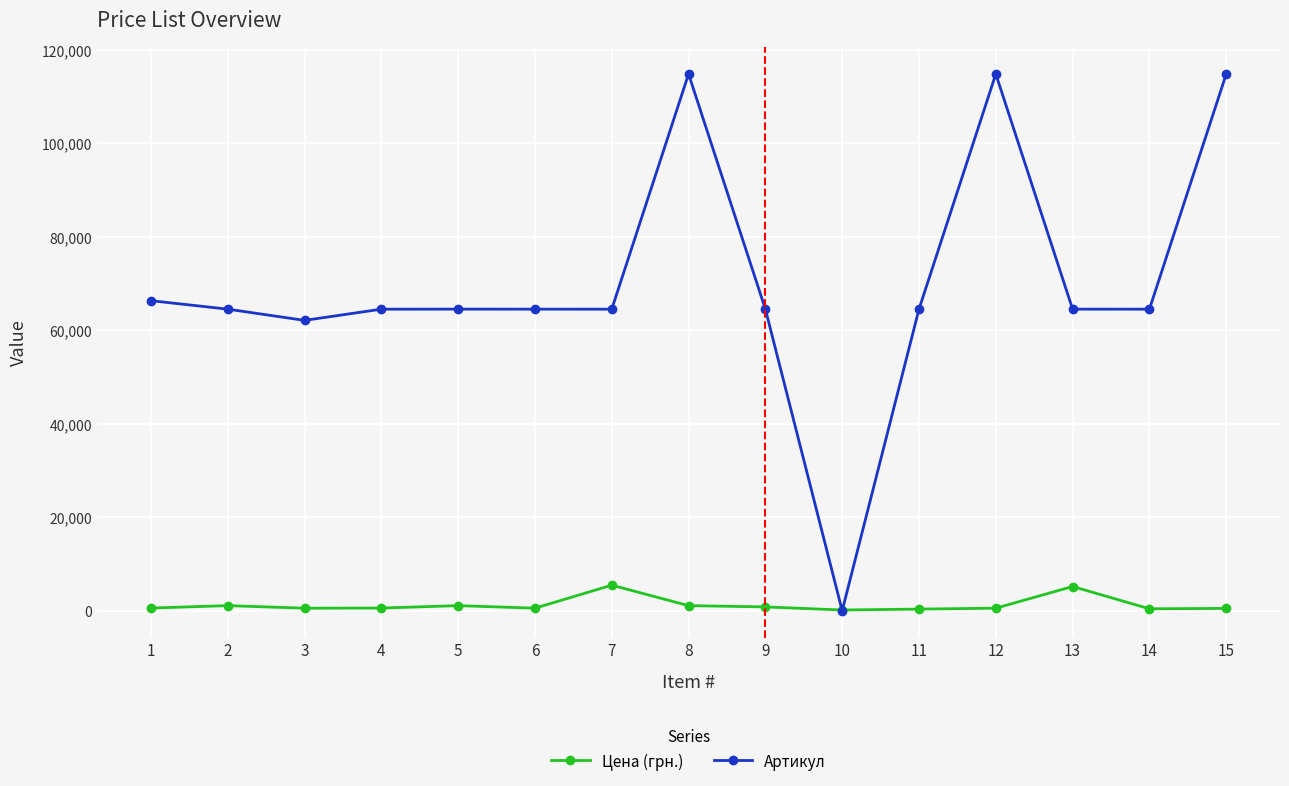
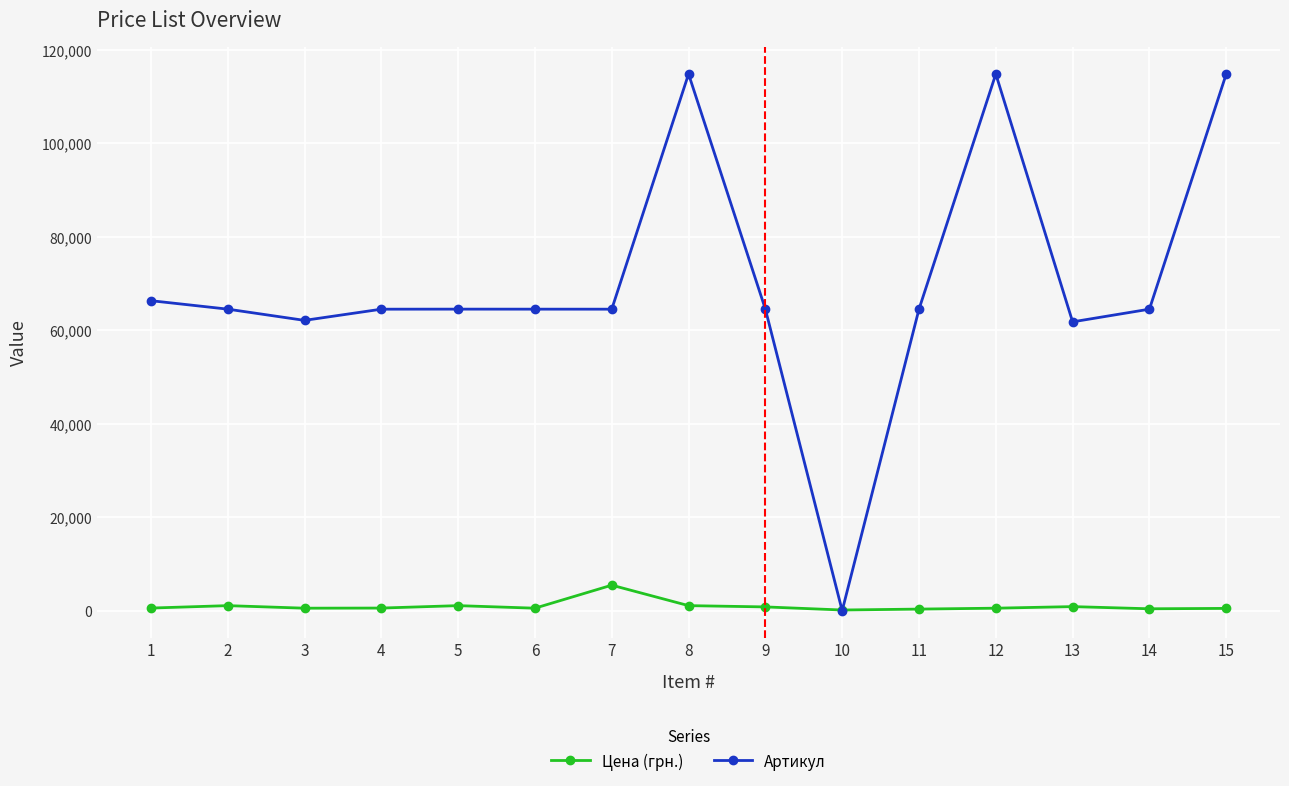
  {
    "Цена (грн.)": {
      "1": "1,000",
      "2": "1,000",
      "3": "1,000",
      "4": "1,000",
      "5": "1,000",
      "6": "1,000",
      "7": "5,000",
      "8": "1,000",
      "9": "1,000",
      "11": "0",
      "12": "1,000",
-     "13": "5,000",
+     "13": "1,000",
      "14": "0",
      "15": "0"
    },
    "Артикул": {
      "1": "66,000",
      "2": "65,000",
      "3": "62,000",
      "4": "65,000",
      "5": "65,000",
      "6": "65,000",
      "7": "65,000",
      "8": "115,000",
      "9": "65,000",
      "11": "65,000",
      "12": "115,000",
-     "13": "65,000",
+     "13": "62,000",
      "14": "65,000",
      "15": "115,000"
    }
  }
